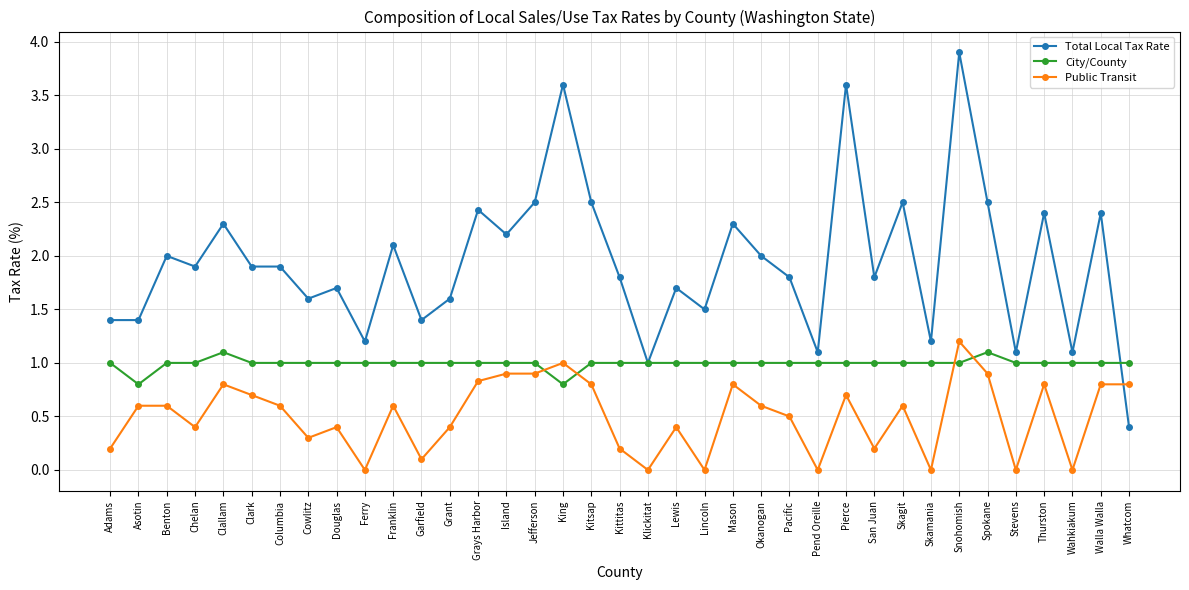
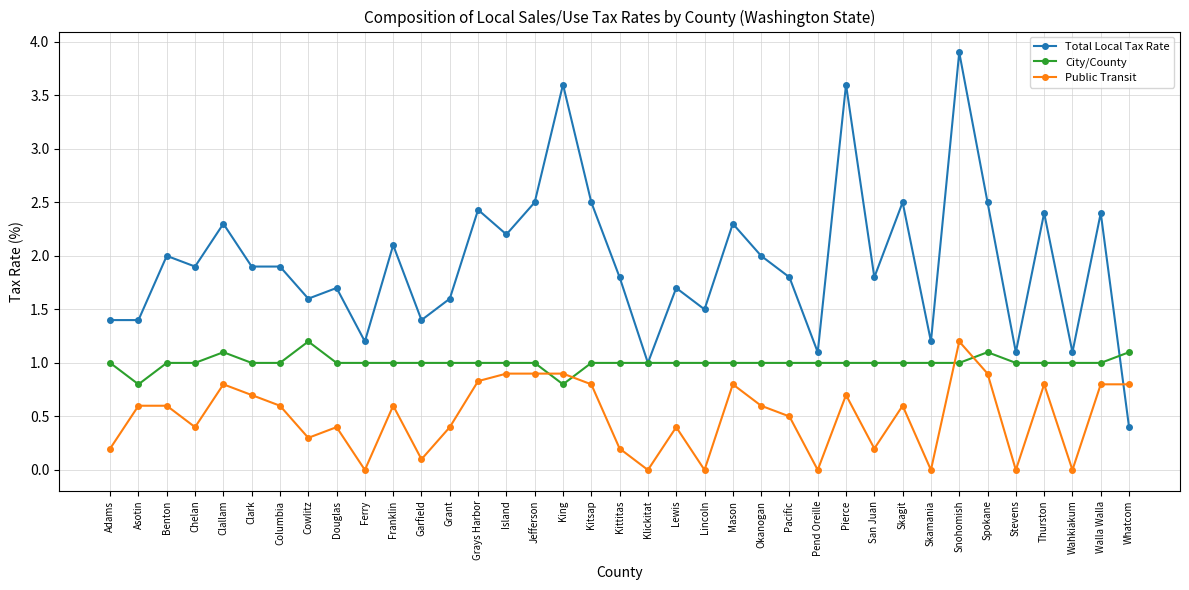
  {
    "Total Local Tax Rate": {
      "Adams": 1.4,
      "Asotin": 1.4,
      "Benton": 2.0,
      "Chelan": 1.9,
      "Clallam": 2.3,
      "Clark": 1.9,
      "Columbia": 1.9,
      "Cowlitz": 1.6,
      "Douglas": 1.7,
      "Ferry": 1.2,
      "Franklin": 2.1,
      "Garfield": 1.4,
      "Grant": 1.6,
      "Grays Harbor": 2.43,
      "Island": 2.2,
      "Jefferson": 2.5,
      "King": 3.6,
      "Kitsap": 2.5,
      "Kittitas": 1.8,
      "Lewis": 1.7,
      "Lincoln": 1.5,
      "Mason": 2.3,
      "Okanogan": 2.0,
      "Pacific": 1.8,
      "Pend Oreille": 1.1,
      "Pierce": 3.6,
      "San Juan": 1.8,
      "Skagit": 2.5,
      "Skamania": 1.2,
      "Snohomish": 3.9,
      "Spokane": 2.5,
      "Stevens": 1.1,
      "Thurston": 2.4,
      "Wahkiakum": 1.1,
      "Walla Walla": 2.4,
      "Whatcom": 0.4
    },
    "City/County": {
      "Adams": 1.0,
      "Asotin": 0.8,
      "Benton": 1.0,
      "Chelan": 1.0,
      "Clallam": 1.1,
      "Clark": 1.0,
      "Columbia": 1.0,
-     "Cowlitz": 1.0,
+     "Cowlitz": 1.2,
      "Douglas": 1.0,
      "Ferry": 1.0,
      "Franklin": 1.0,
      "Garfield": 1.0,
      "Grant": 1.0,
      "Grays Harbor": 1.0,
      "Island": 1.0,
      "Jefferson": 1.0,
      "King": 0.8,
      "Kitsap": 1.0,
      "Kittitas": 1.0,
      "Lewis": 1.0,
      "Lincoln": 1.0,
      "Mason": 1.0,
      "Okanogan": 1.0,
      "Pacific": 1.0,
      "Pend Oreille": 1.0,
      "Pierce": 1.0,
      "San Juan": 1.0,
      "Skagit": 1.0,
      "Skamania": 1.0,
      "Snohomish": 1.0,
      "Spokane": 1.1,
      "Stevens": 1.0,
      "Thurston": 1.0,
      "Wahkiakum": 1.0,
      "Walla Walla": 1.0,
-     "Whatcom": 1.0
+     "Whatcom": 1.1
    },
    "Public Transit": {
      "Adams": 0.2,
      "Asotin": 0.6,
      "Benton": 0.6,
      "Chelan": 0.4,
      "Clallam": 0.8,
      "Clark": 0.7,
      "Columbia": 0.6,
      "Cowlitz": 0.3,
      "Douglas": 0.4,
      "Ferry": 0.0,
      "Franklin": 0.6,
      "Garfield": 0.1,
      "Grant": 0.4,
      "Grays Harbor": 0.83,
      "Island": 0.9,
      "Jefferson": 0.9,
-     "King": 1.0,
+     "King": 0.9,
      "Kitsap": 0.8,
      "Kittitas": 0.2,
      "Klickitat": 0.0,
      "Lewis": 0.4,
      "Lincoln": 0.0,
      "Mason": 0.8,
      "Okanogan": 0.6,
      "Pacific": 0.5,
      "Pend Oreille": 0.0,
      "Pierce": 0.7,
      "San Juan": 0.2,
      "Skagit": 0.6,
      "Skamania": 0.0,
      "Snohomish": 1.2,
      "Spokane": 0.9,
      "Stevens": 0.0,
      "Thurston": 0.8,
      "Wahkiakum": 0.0,
      "Walla Walla": 0.8,
      "Whatcom": 0.8
    }
  }
